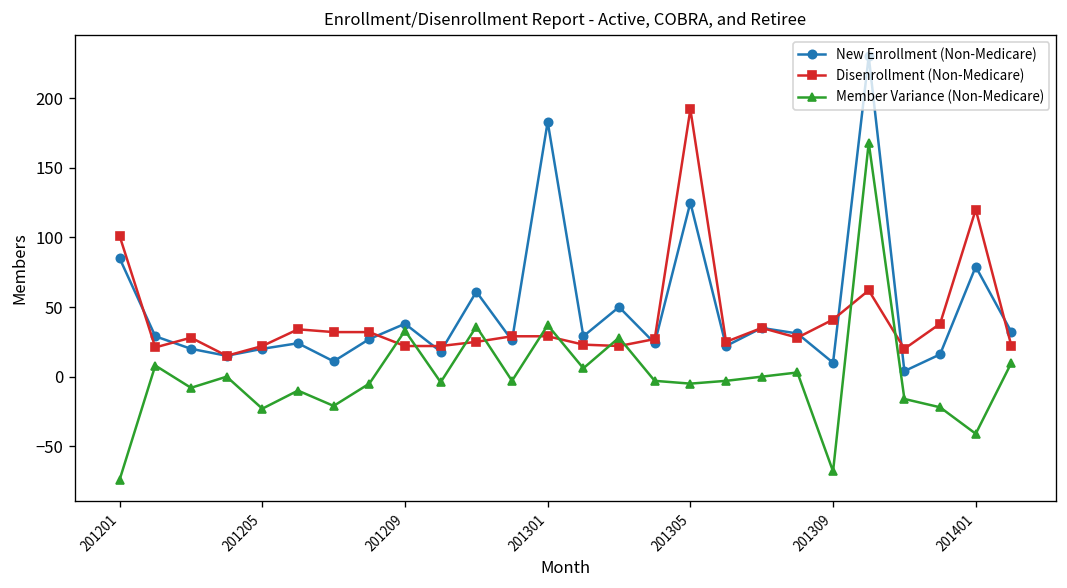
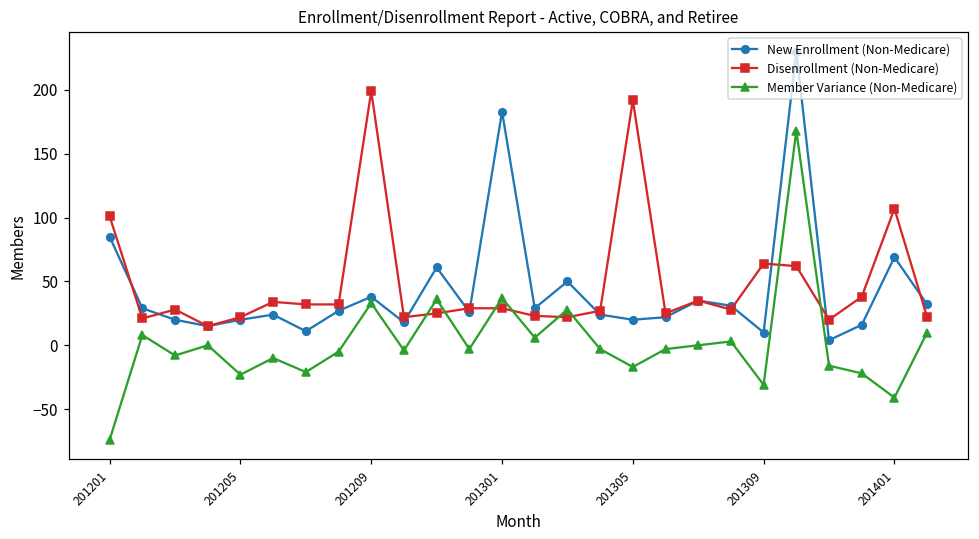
  {
    "New Enrollment (Non-Medicare)": {
      "201201": 85,
      "201209": 38,
      "201301": 183,
-     "201305": 125,
+     "201305": 20,
      "201309": 10,
-     "201401": 79
+     "201401": 69
    },
    "Disenrollment (Non-Medicare)": {
      "201201": 101,
-     "201209": 22,
+     "201209": 199,
      "201301": 29,
      "201305": 192,
-     "201309": 41,
-     "201401": 120
+     "201309": 64,
+     "201401": 107
    },
    "Member Variance (Non-Medicare)": {
      "201201": -74,
      "201205": -23,
      "201209": 33,
      "201301": 37,
-     "201305": -5,
-     "201309": -68,
+     "201305": -17,
+     "201309": -31,
      "201401": -41
    }
  }
